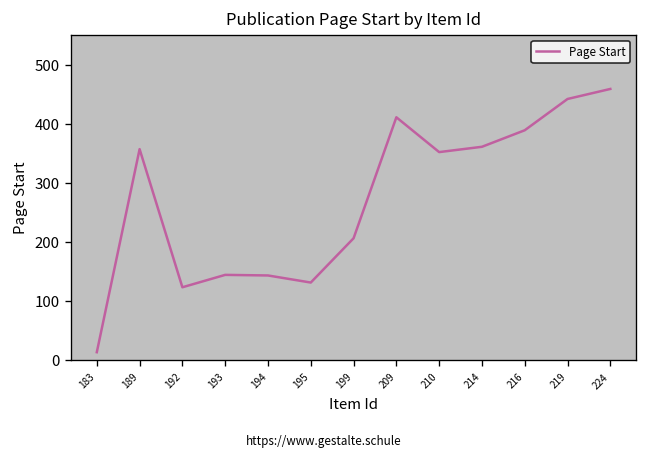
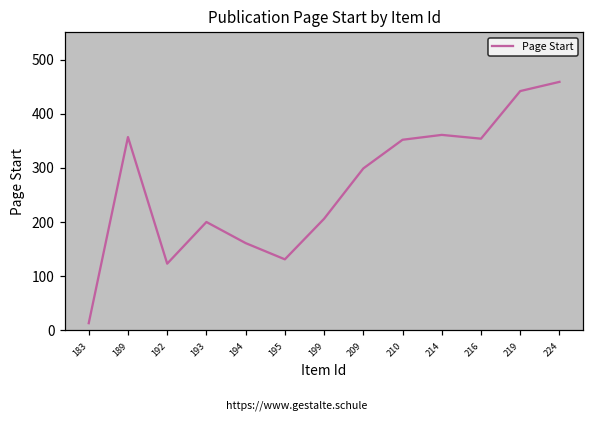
  {
    "183": 10,
    "189": 360,
    "192": 120,
-   "193": 140,
-   "194": 140,
+   "193": 200,
+   "194": 160,
    "195": 130,
    "199": 210,
-   "209": 410,
+   "209": 300,
    "210": 350,
    "214": 360,
-   "216": 390,
+   "216": 350,
    "219": 440,
    "224": 460
  }
